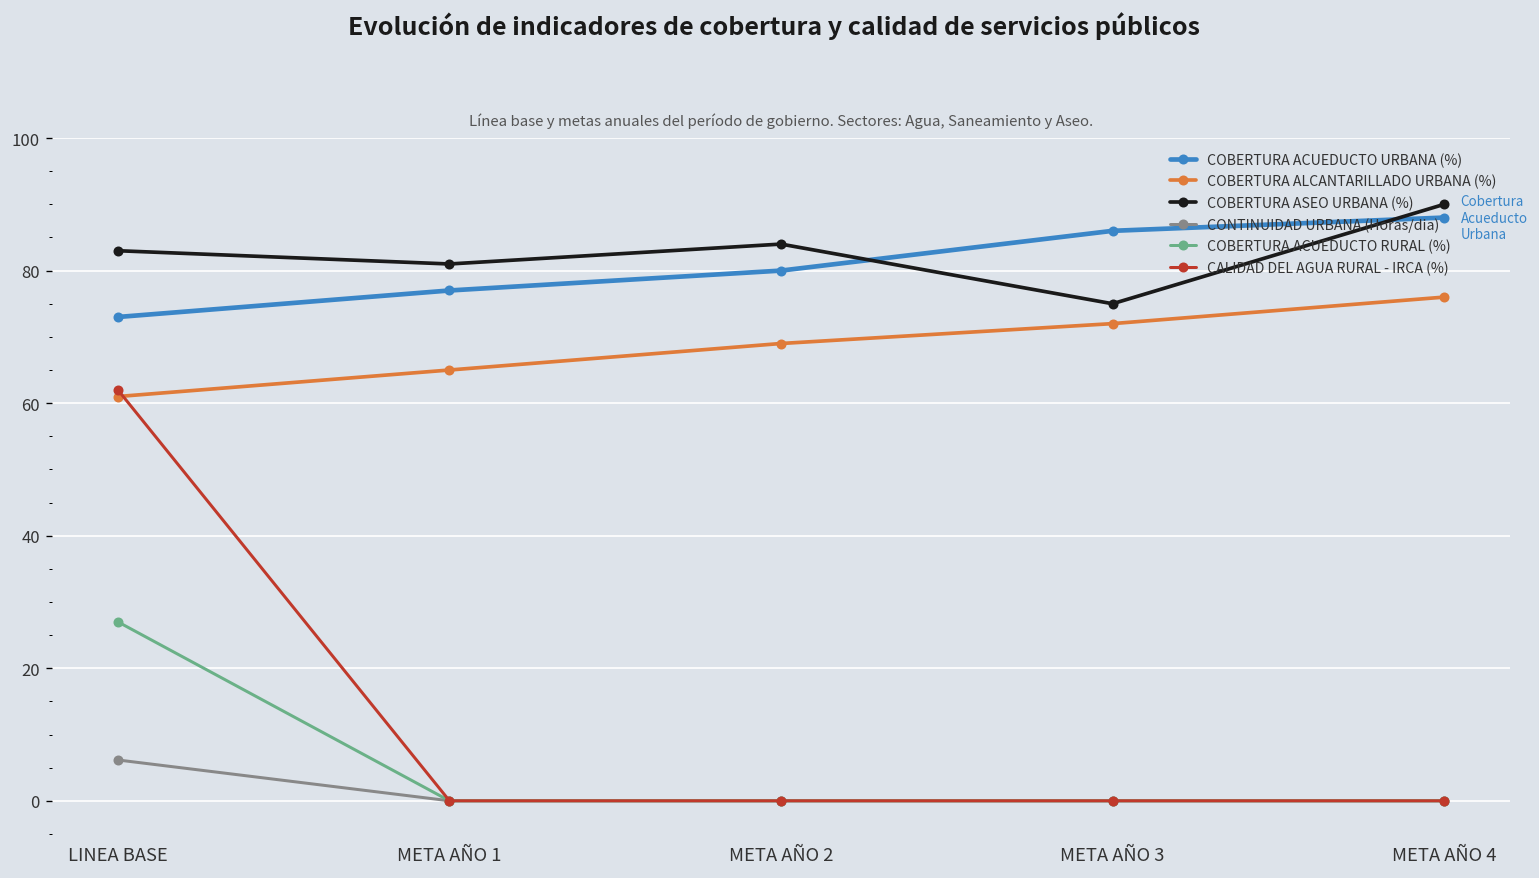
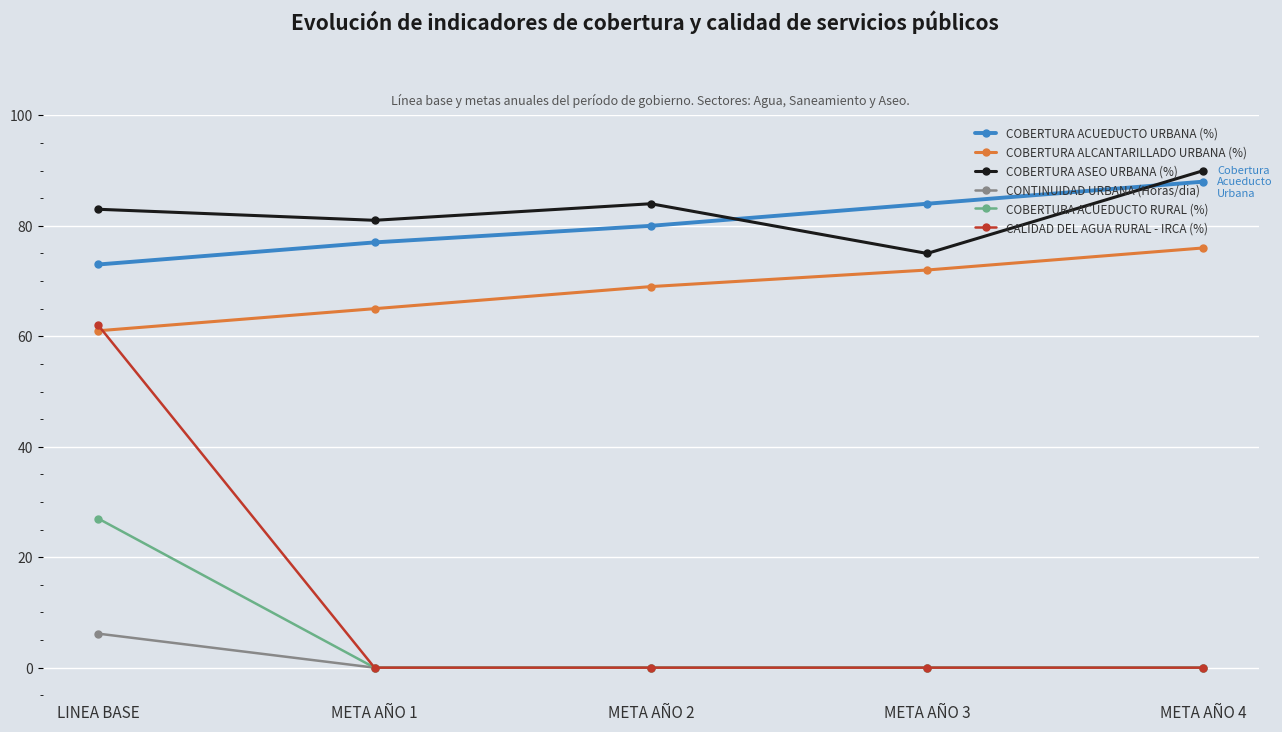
  {
    "COBERTURA ACUEDUCTO URBANA (%)": {
      "LINEA BASE": 73,
      "META AÑO 1": 77,
      "META AÑO 2": 80,
-     "META AÑO 3": 86,
+     "META AÑO 3": 84,
      "META AÑO 4": 88
    },
    "COBERTURA ALCANTARILLADO URBANA (%)": {
      "LINEA BASE": 61,
      "META AÑO 1": 65,
      "META AÑO 2": 69,
      "META AÑO 3": 72,
      "META AÑO 4": 76
    },
    "COBERTURA ASEO URBANA (%)": {
      "LINEA BASE": 83,
      "META AÑO 1": 81,
      "META AÑO 2": 84,
      "META AÑO 3": 75,
      "META AÑO 4": 90
    },
    "CALIDAD DEL AGUA RURAL - IRCA (%)": {
      "LINEA BASE": 62
    }
  }
